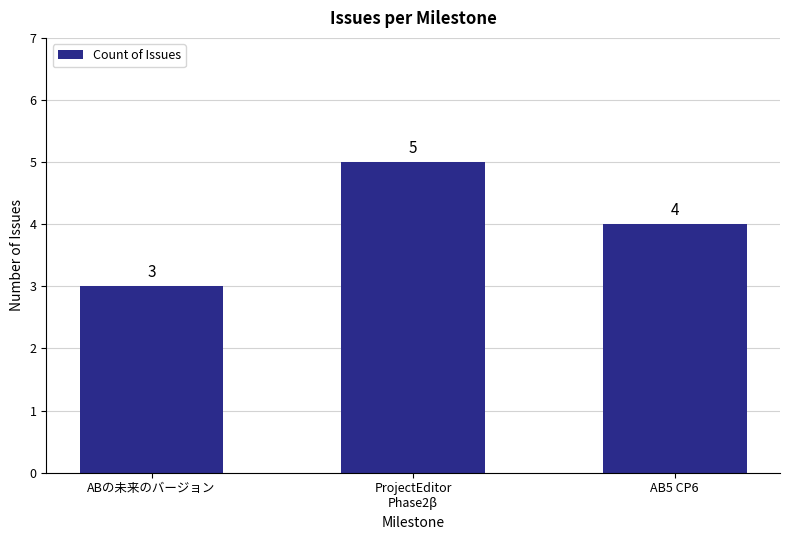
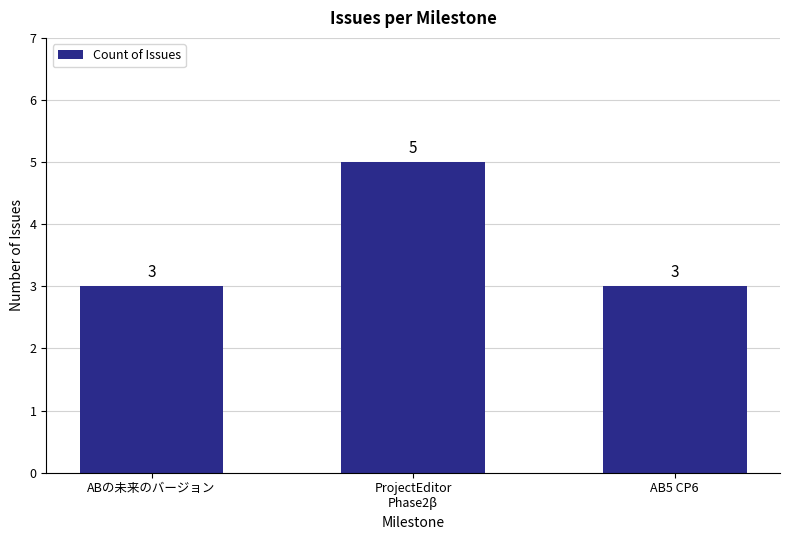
  {
    "ABの未来のバージョン": 3,
    "ProjectEditor Phase2β": 5,
-   "AB5 CP6": 4
+   "AB5 CP6": 3
  }
